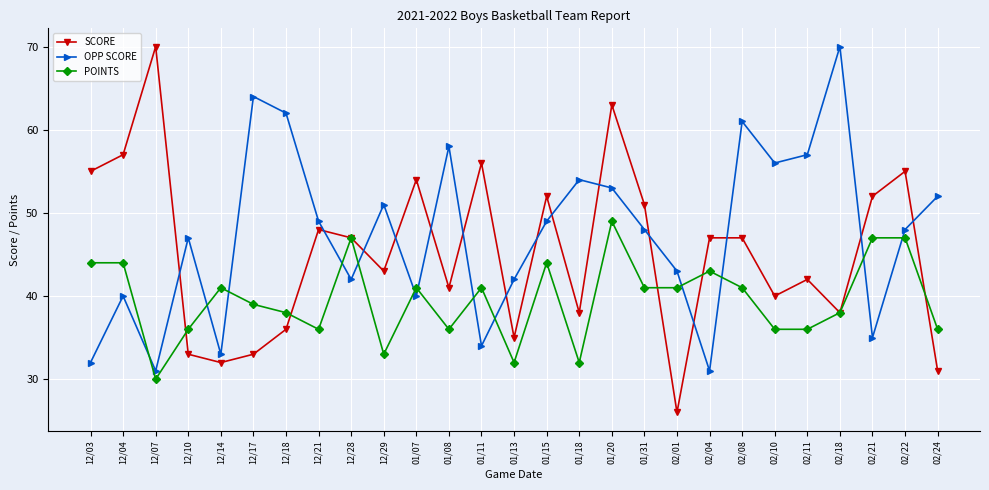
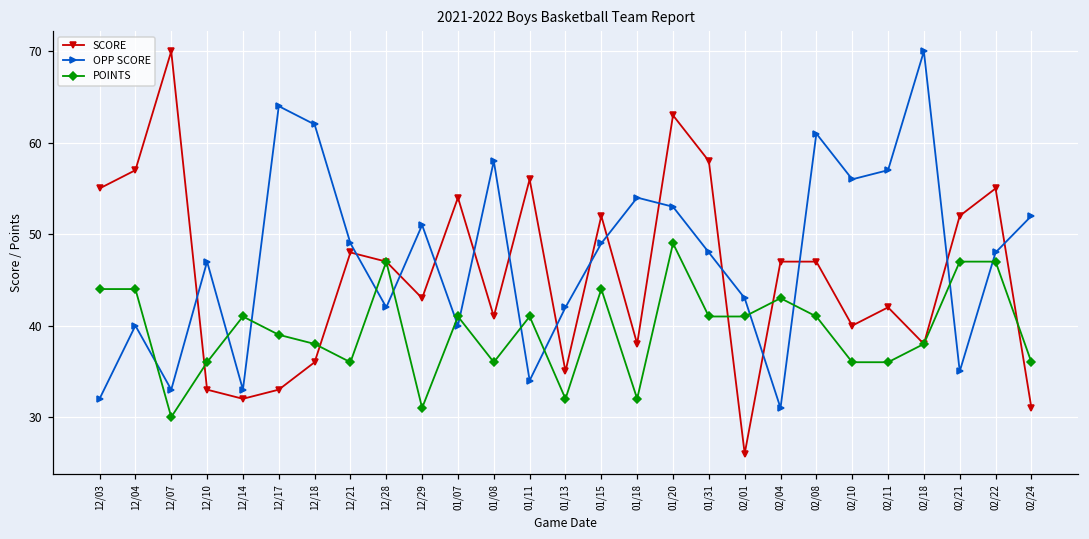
  {
    "SCORE": {
      "12/03": 55,
      "12/04": 57,
      "12/07": 70,
      "12/10": 33,
      "12/14": 32,
      "12/17": 33,
      "12/18": 36,
      "12/21": 48,
      "12/29": 43,
      "01/07": 54,
      "01/08": 41,
      "01/11": 56,
      "01/13": 35,
      "01/15": 52,
      "01/18": 38,
      "01/20": 63,
-     "01/31": 51,
+     "01/31": 58,
      "02/01": 26,
      "02/04": 47,
      "02/08": 47,
      "02/10": 40,
      "02/11": 42,
      "02/21": 52,
      "02/22": 55,
      "02/24": 31
    },
    "OPP SCORE": {
      "12/03": 32,
      "12/04": 40,
-     "12/07": 31,
+     "12/07": 33,
      "12/10": 47,
      "12/14": 33,
      "12/17": 64,
      "12/18": 62,
      "12/21": 49,
      "12/28": 42,
      "12/29": 51,
      "01/07": 40,
      "01/08": 58,
      "01/11": 34,
      "01/13": 42,
      "01/15": 49,
      "01/18": 54,
      "01/20": 53,
      "01/31": 48,
      "02/01": 43,
      "02/04": 31,
      "02/08": 61,
      "02/10": 56,
      "02/11": 57,
      "02/18": 70,
      "02/21": 35,
      "02/22": 48,
      "02/24": 52
    },
    "POINTS": {
      "12/03": 44,
      "12/04": 44,
      "12/07": 30,
      "12/10": 36,
      "12/14": 41,
      "12/17": 39,
      "12/18": 38,
      "12/21": 36,
-     "12/29": 33,
+     "12/29": 31,
      "01/07": 41,
      "01/08": 36,
      "01/11": 41,
      "01/13": 32,
      "01/15": 44,
      "01/18": 32,
      "01/20": 49,
      "01/31": 41,
      "02/01": 41,
      "02/04": 43,
      "02/08": 41,
      "02/10": 36,
      "02/11": 36,
      "02/21": 47,
      "02/22": 47,
      "02/24": 36
    }
  }
